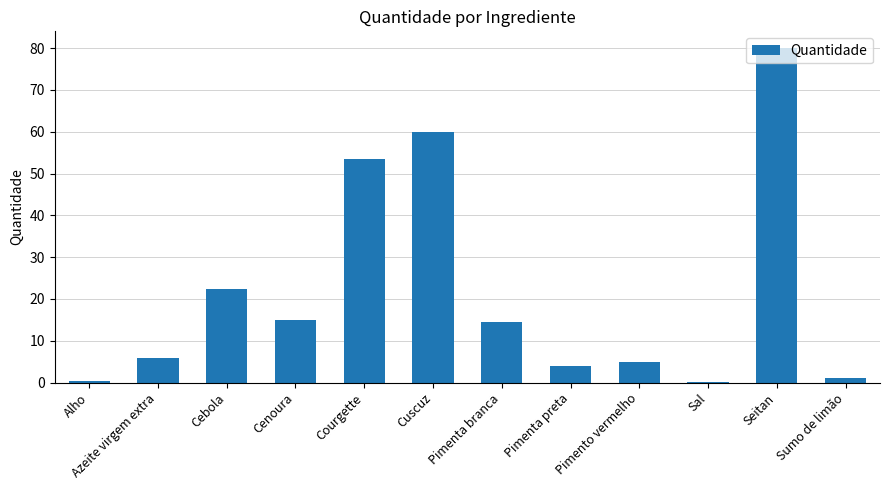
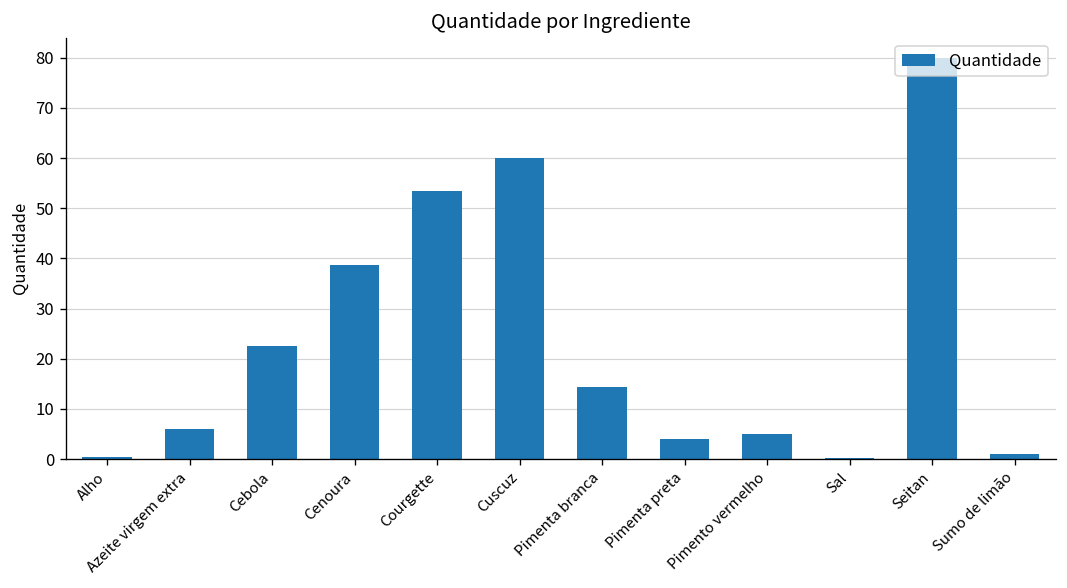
  {
    "Azeite virgem extra": 6,
    "Cebola": 23,
-   "Cenoura": 15,
+   "Cenoura": 39,
    "Courgette": 53,
    "Cuscuz": 60,
    "Pimenta branca": 14,
    "Pimenta preta": 4,
    "Pimento vermelho": 5,
    "Sumo de limão": 1
  }
